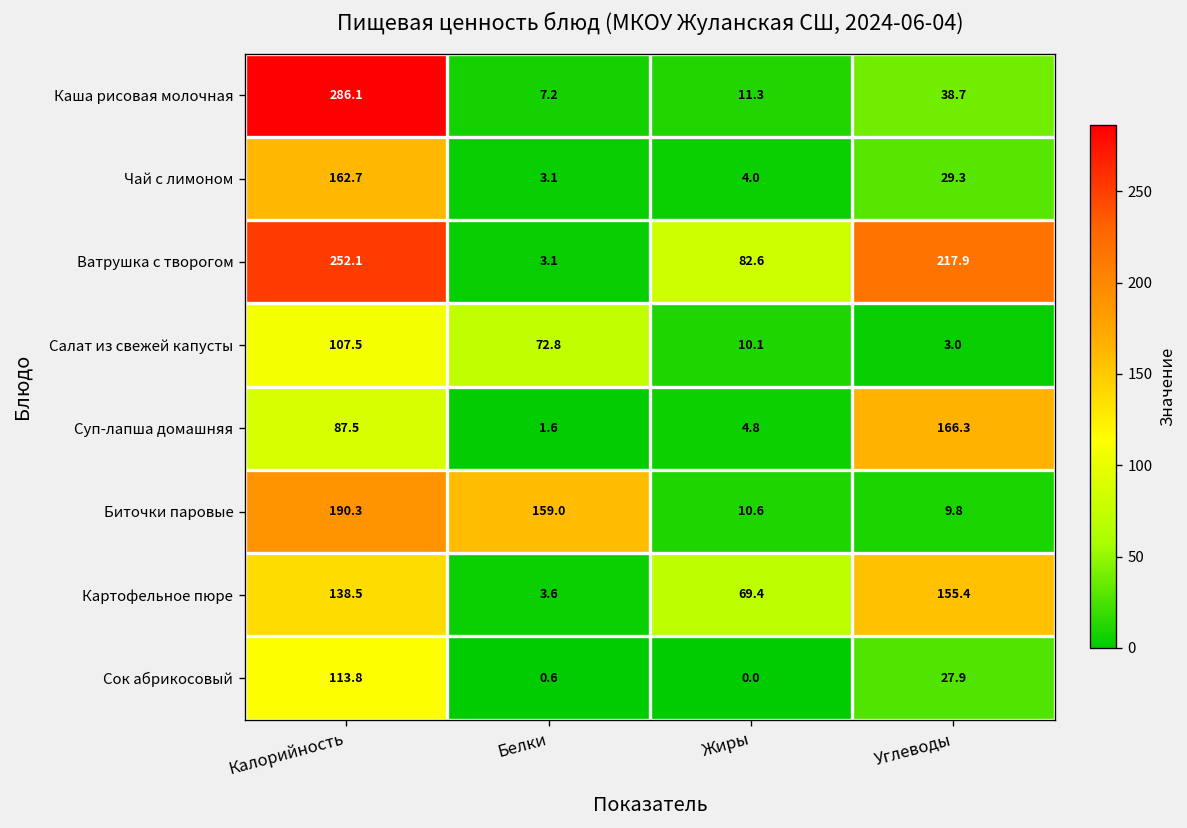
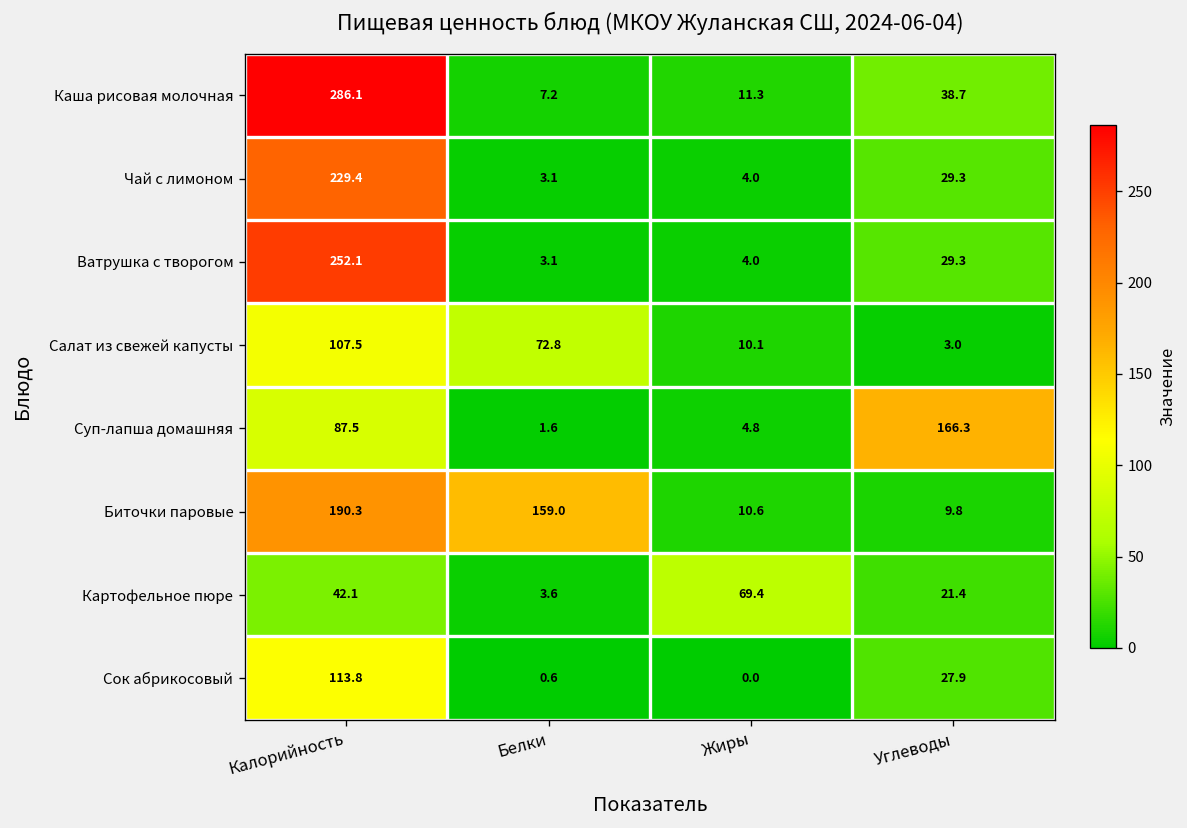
  {
    "Каша рисовая молочная": {
      "Калорийность": 286.1,
      "Белки": 7.2,
      "Жиры": 11.3,
      "Углеводы": 38.7
    },
    "Чай с лимоном": {
-     "Калорийность": 162.7,
+     "Калорийность": 229.4,
      "Белки": 3.1,
      "Жиры": 4.0,
      "Углеводы": 29.3
    },
    "Ватрушка с творогом": {
      "Калорийность": 252.1,
      "Белки": 3.1,
-     "Жиры": 82.6,
-     "Углеводы": 217.9
+     "Жиры": 4.0,
+     "Углеводы": 29.3
    },
    "Салат из свежей капусты": {
      "Калорийность": 107.5,
      "Белки": 72.8,
      "Жиры": 10.1,
      "Углеводы": 3.0
    },
    "Суп-лапша домашняя": {
      "Калорийность": 87.5,
      "Белки": 1.6,
      "Жиры": 4.8,
      "Углеводы": 166.3
    },
    "Биточки паровые": {
      "Калорийность": 190.3,
      "Белки": 159.0,
      "Жиры": 10.6,
      "Углеводы": 9.8
    },
    "Картофельное пюре": {
-     "Калорийность": 138.5,
+     "Калорийность": 42.1,
      "Белки": 3.6,
      "Жиры": 69.4,
-     "Углеводы": 155.4
+     "Углеводы": 21.4
    },
    "Сок абрикосовый": {
      "Калорийность": 113.8,
      "Белки": 0.6,
      "Жиры": 0.0,
      "Углеводы": 27.9
    }
  }
